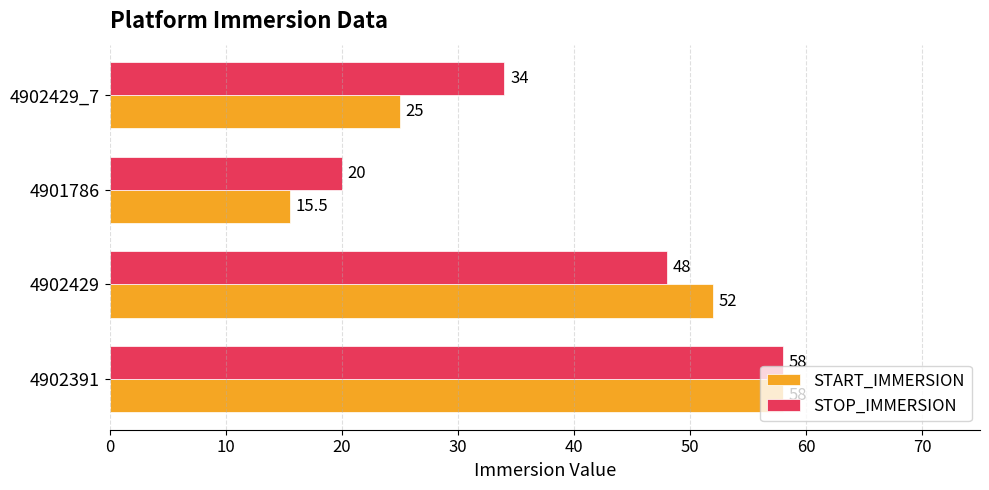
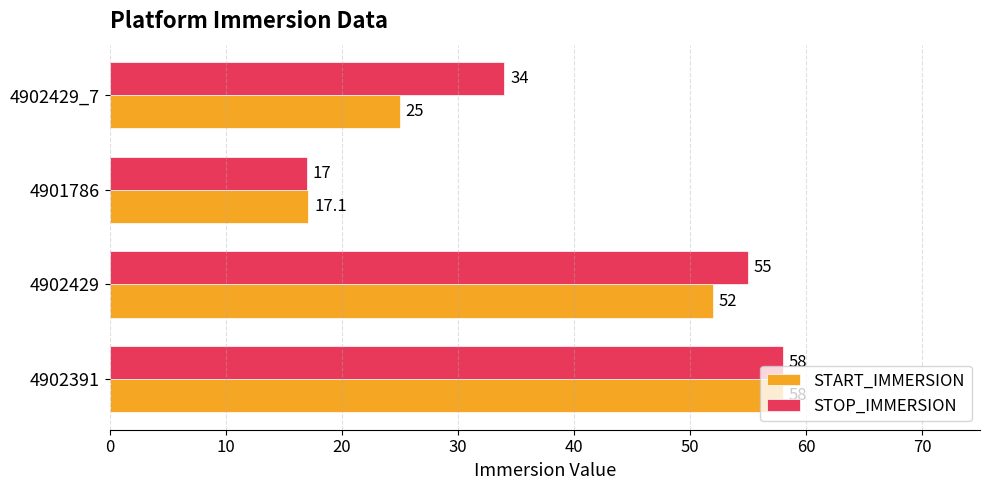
  {
    "START_IMMERSION": {
      "4902429_7": 25,
-     "4901786": 15.5,
+     "4901786": 17.1,
      "4902429": 52
    },
    "STOP_IMMERSION": {
      "4902429_7": 34,
-     "4901786": 20,
-     "4902429": 48
+     "4901786": 17,
+     "4902429": 55
    }
  }
